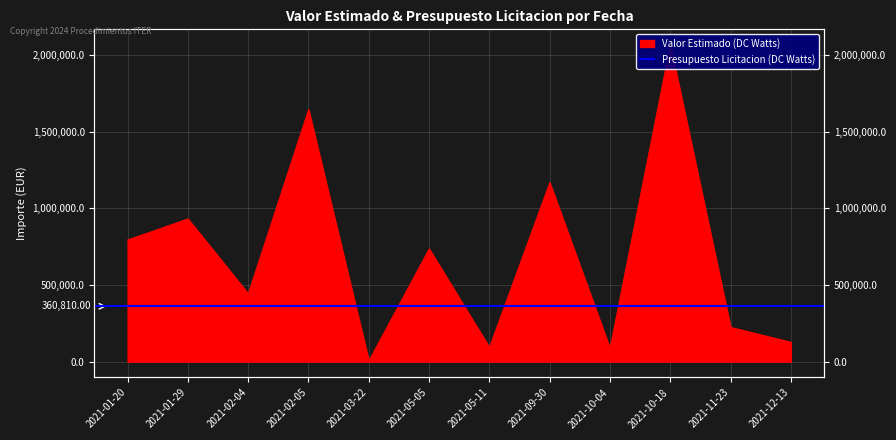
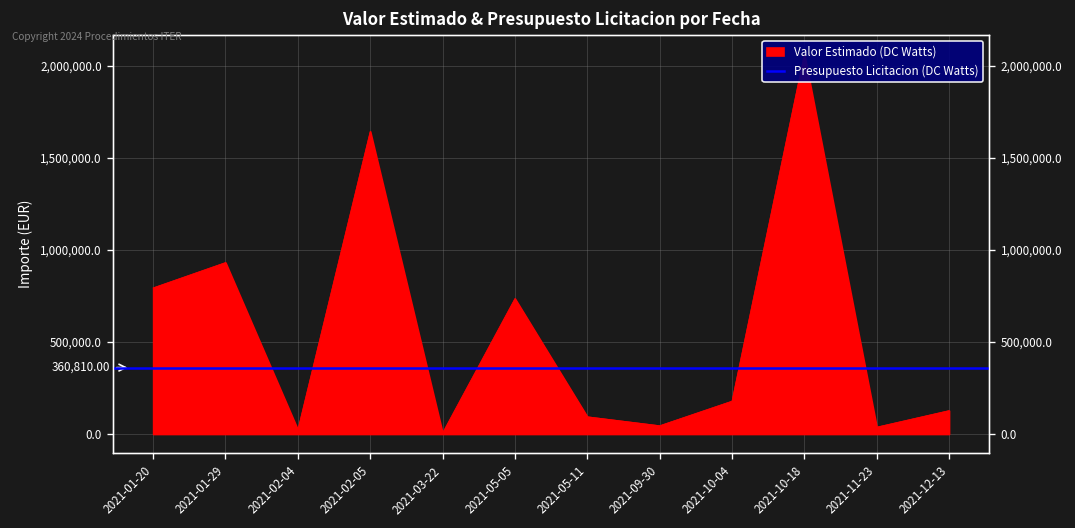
  {
    "2021-01-20": "790,000",
    "2021-01-29": "930,000",
-   "2021-02-04": "440,000",
+   "2021-02-04": "20,000",
    "2021-02-05": "1,640,000",
    "2021-03-22": "10,000",
    "2021-05-05": "740,000",
    "2021-05-11": "90,000",
-   "2021-09-30": "1,170,000",
-   "2021-10-04": "90,000",
-   "2021-11-23": "220,000",
+   "2021-09-30": "50,000",
+   "2021-10-04": "180,000",
+   "2021-11-23": "40,000",
    "2021-12-13": "130,000"
  }
